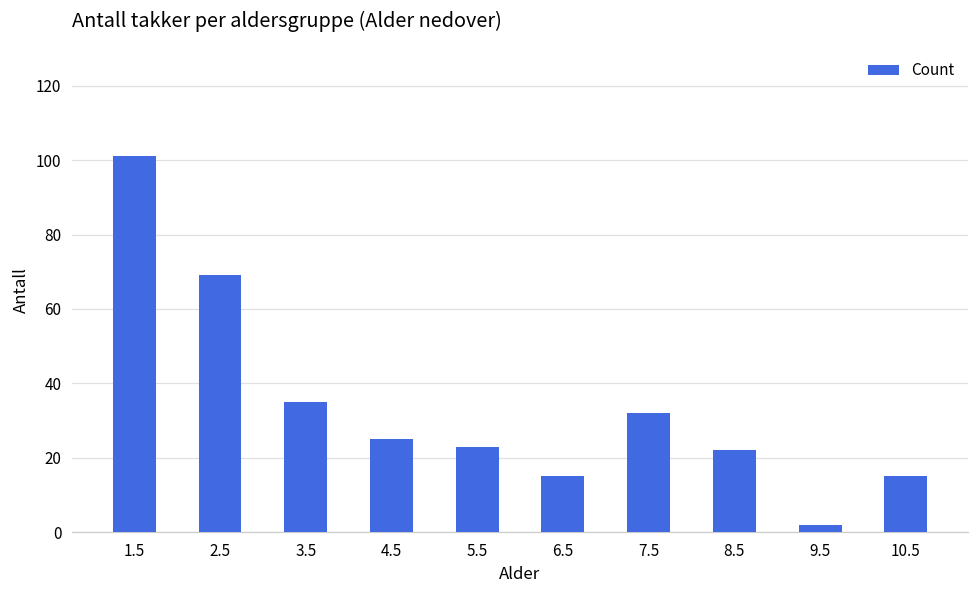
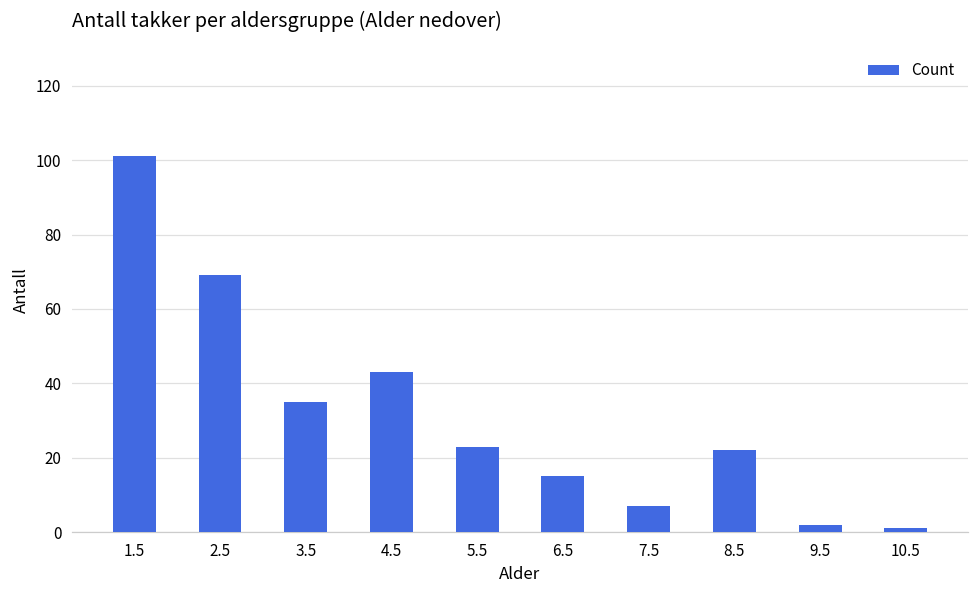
  {
    "1.5": 101,
    "2.5": 69,
    "3.5": 35,
-   "4.5": 25,
+   "4.5": 43,
    "5.5": 23,
    "6.5": 15,
-   "7.5": 32,
+   "7.5": 7,
    "8.5": 22,
    "9.5": 2,
-   "10.5": 15
+   "10.5": 1
  }
